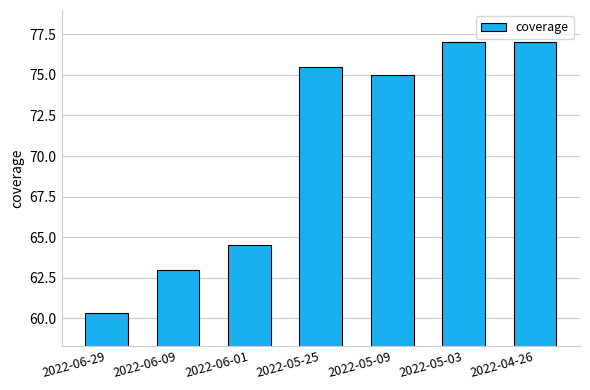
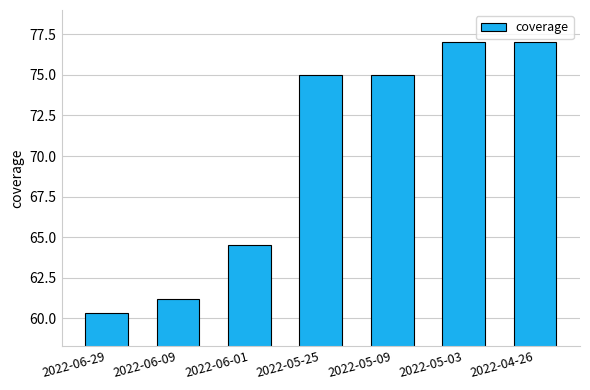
  {
    "2022-06-29": 60.3,
-   "2022-06-09": 63.0,
+   "2022-06-09": 61.2,
    "2022-06-01": 64.5,
-   "2022-05-25": 75.5,
+   "2022-05-25": 75.0,
    "2022-05-09": 75.0,
    "2022-05-03": 77.0,
    "2022-04-26": 77.0
  }
